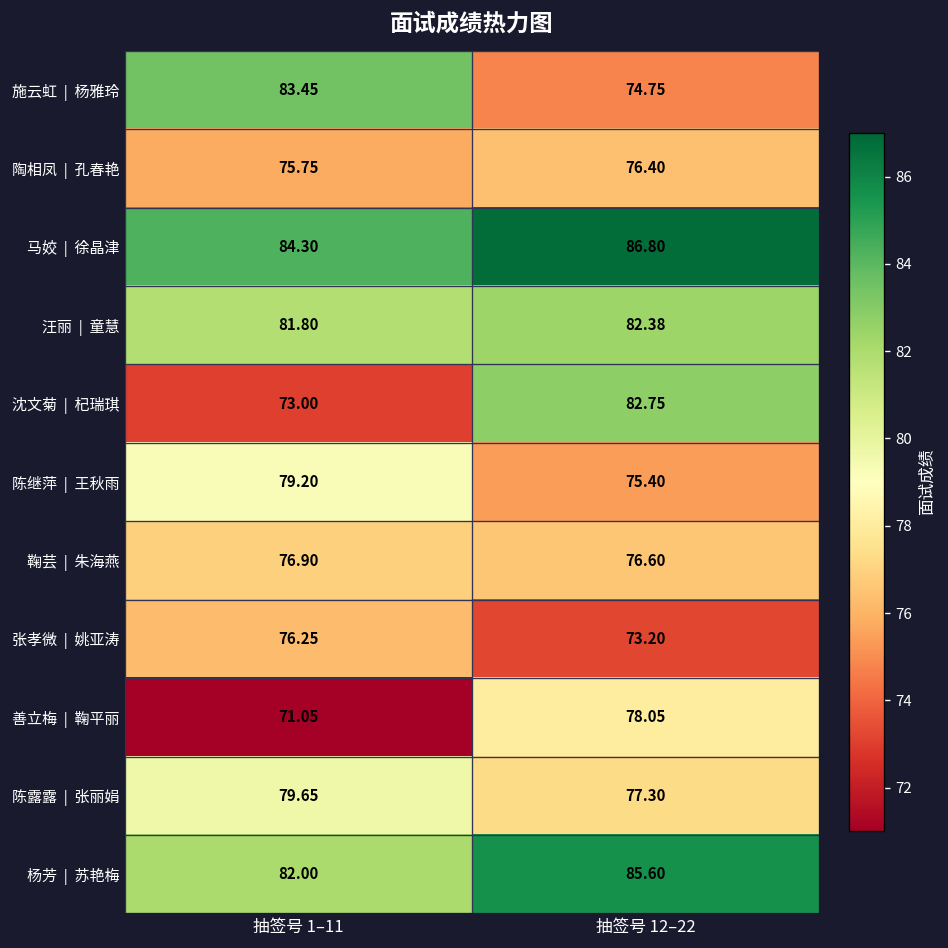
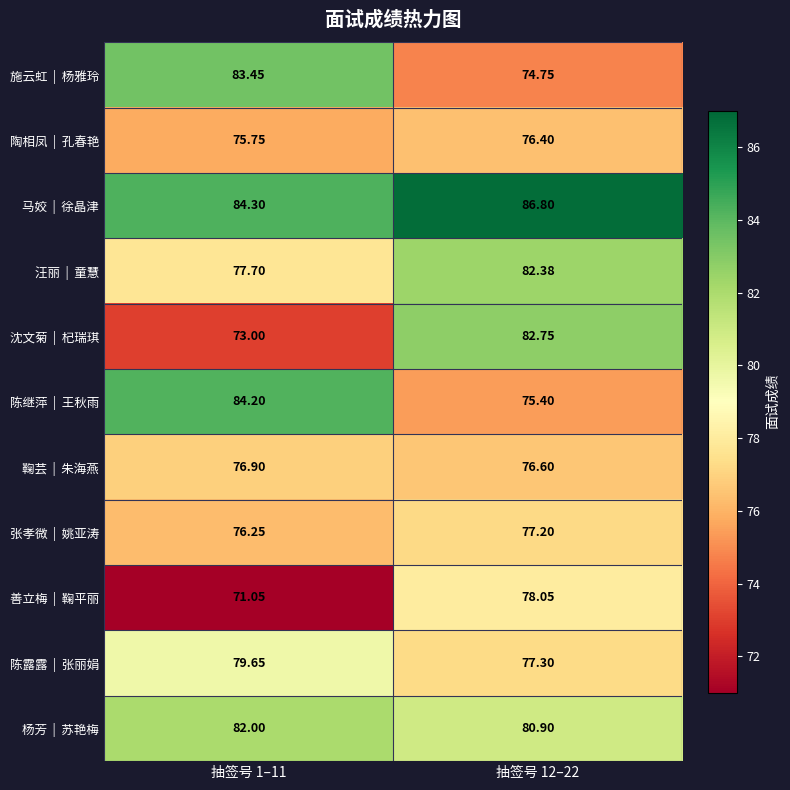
  {
    "施云虹 | 杨雅玲": {
      "抽签号 1–11": 83.45,
      "抽签号 12–22": 74.75
    },
    "陶相凤 | 孔春艳": {
      "抽签号 1–11": 75.75,
      "抽签号 12–22": 76.40
    },
    "马姣 | 徐晶津": {
      "抽签号 1–11": 84.30,
      "抽签号 12–22": 86.80
    },
    "汪丽 | 童慧": {
-     "抽签号 1–11": 81.80,
+     "抽签号 1–11": 77.70,
      "抽签号 12–22": 82.38
    },
    "沈文菊 | 杞瑞琪": {
      "抽签号 1–11": 73.00,
      "抽签号 12–22": 82.75
    },
    "陈继萍 | 王秋雨": {
-     "抽签号 1–11": 79.20,
+     "抽签号 1–11": 84.20,
      "抽签号 12–22": 75.40
    },
    "鞠芸 | 朱海燕": {
      "抽签号 1–11": 76.90,
      "抽签号 12–22": 76.60
    },
    "张孝微 | 姚亚涛": {
      "抽签号 1–11": 76.25,
-     "抽签号 12–22": 73.20
+     "抽签号 12–22": 77.20
    },
    "善立梅 | 鞠平丽": {
      "抽签号 1–11": 71.05,
      "抽签号 12–22": 78.05
    },
    "陈露露 | 张丽娟": {
      "抽签号 1–11": 79.65,
      "抽签号 12–22": 77.30
    },
    "杨芳 | 苏艳梅": {
      "抽签号 1–11": 82.00,
-     "抽签号 12–22": 85.60
+     "抽签号 12–22": 80.90
    }
  }
